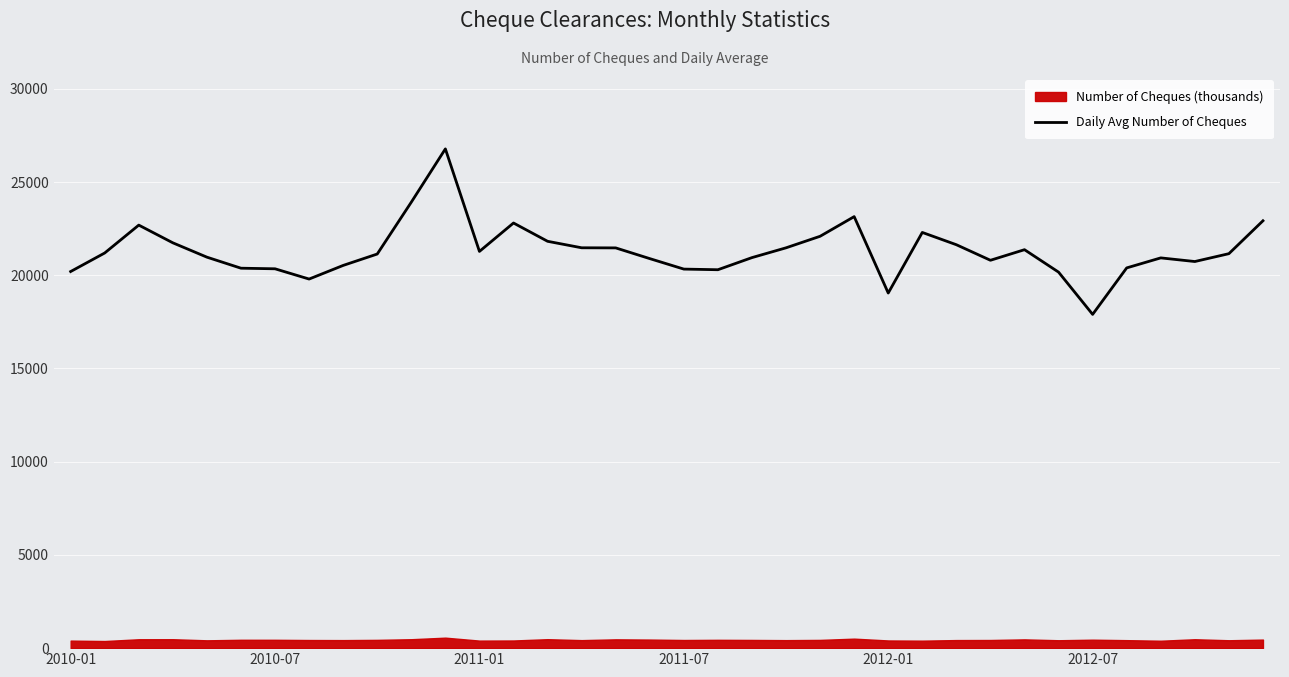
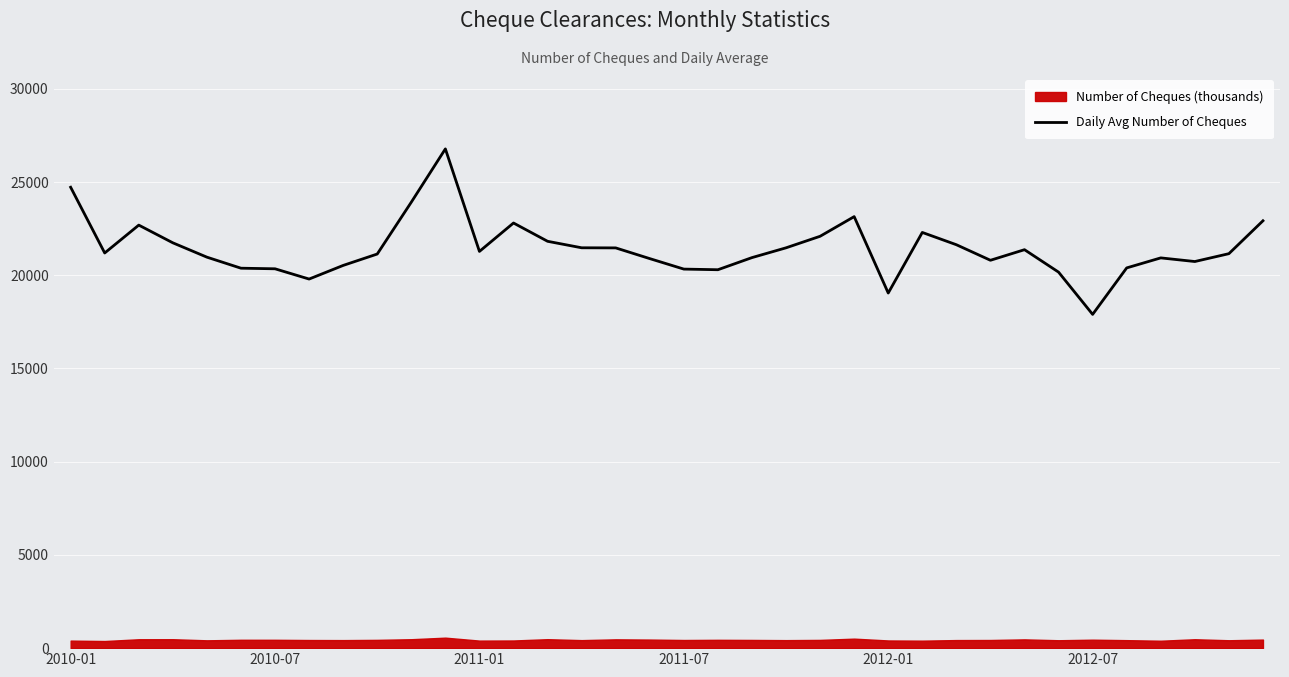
  {
    "Daily Avg Number of Cheques": {
-     "2010-01": 20200,
+     "2010-01": 24700,
      "2010-07": 20300,
      "2011-01": 21300,
      "2011-07": 20300,
      "2012-01": 19000,
      "2012-07": 17900
    },
    "Number of Cheques (thousands)": {
      "2010-01": 400,
      "2010-07": 400,
      "2011-01": 400,
      "2011-07": 400,
      "2012-01": 400,
      "2012-07": 500
    }
  }
